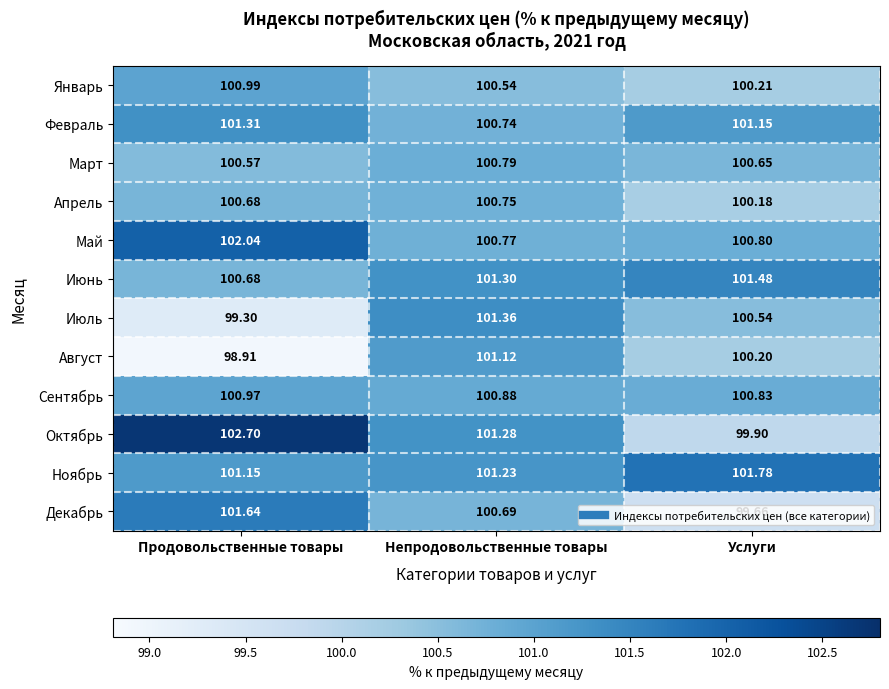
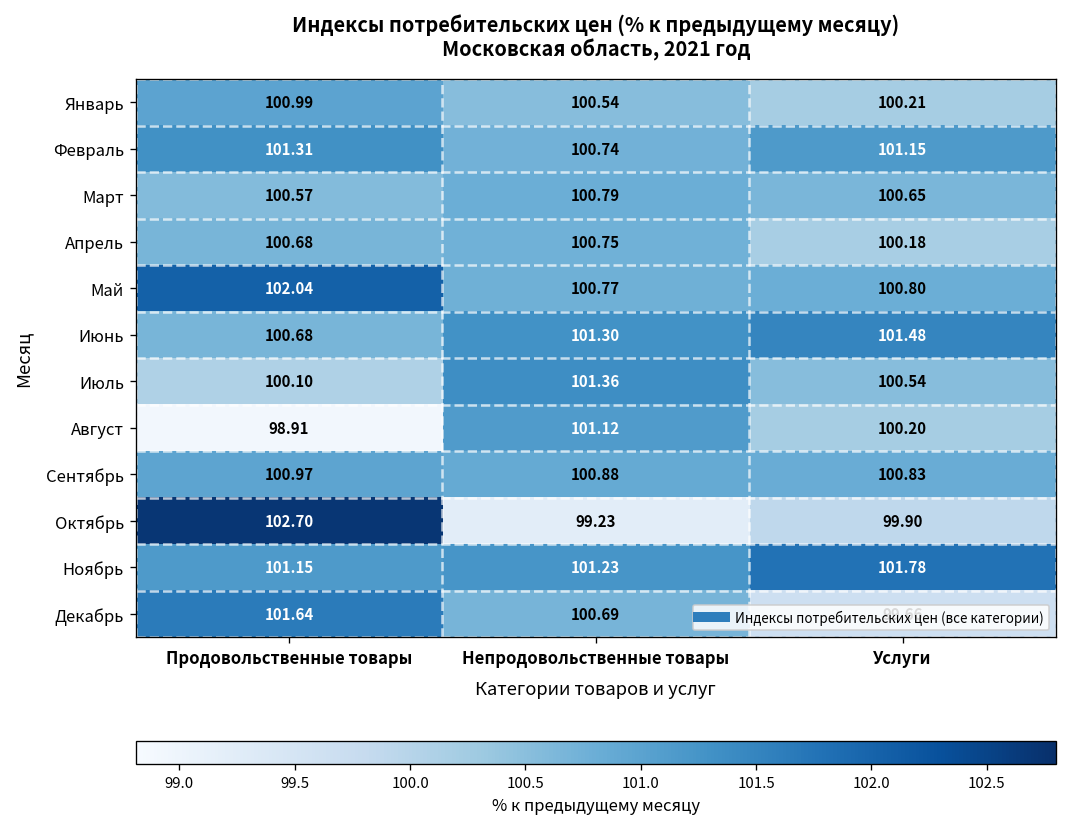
  {
    "Январь": {
      "Продовольственные товары": 100.99,
      "Непродовольственные товары": 100.54,
      "Услуги": 100.21
    },
    "Февраль": {
      "Продовольственные товары": 101.31,
      "Непродовольственные товары": 100.74,
      "Услуги": 101.15
    },
    "Март": {
      "Продовольственные товары": 100.57,
      "Непродовольственные товары": 100.79,
      "Услуги": 100.65
    },
    "Апрель": {
      "Продовольственные товары": 100.68,
      "Непродовольственные товары": 100.75,
      "Услуги": 100.18
    },
    "Май": {
      "Продовольственные товары": 102.04,
      "Непродовольственные товары": 100.77,
      "Услуги": 100.80
    },
    "Июнь": {
      "Продовольственные товары": 100.68,
      "Непродовольственные товары": 101.30,
      "Услуги": 101.48
    },
    "Июль": {
-     "Продовольственные товары": 99.30,
+     "Продовольственные товары": 100.10,
      "Непродовольственные товары": 101.36,
      "Услуги": 100.54
    },
    "Август": {
      "Продовольственные товары": 98.91,
      "Непродовольственные товары": 101.12,
      "Услуги": 100.20
    },
    "Сентябрь": {
      "Продовольственные товары": 100.97,
      "Непродовольственные товары": 100.88,
      "Услуги": 100.83
    },
    "Октябрь": {
      "Продовольственные товары": 102.70,
-     "Непродовольственные товары": 101.28,
+     "Непродовольственные товары": 99.23,
      "Услуги": 99.90
    },
    "Ноябрь": {
      "Продовольственные товары": 101.15,
      "Непродовольственные товары": 101.23,
      "Услуги": 101.78
    },
    "Декабрь": {
      "Продовольственные товары": 101.64,
      "Непродовольственные товары": 100.69
    }
  }
